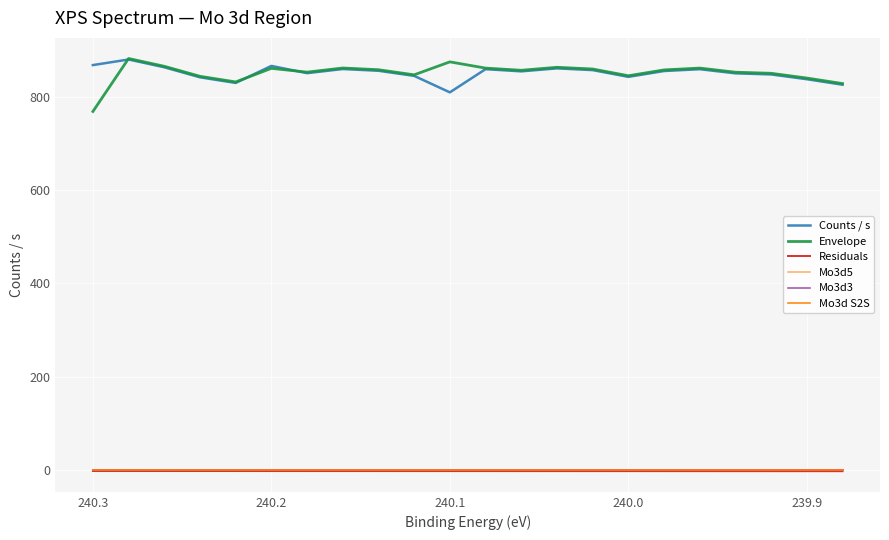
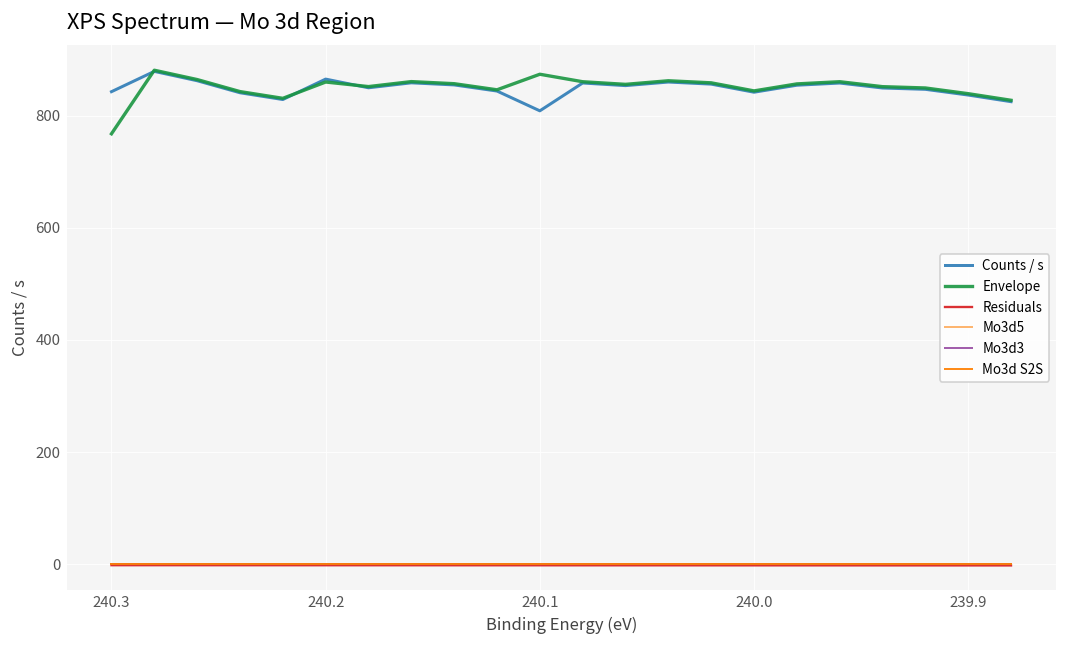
  {
    "Counts / s": {
-     "240.3": 870,
+     "240.3": 840,
      "240.1": 810
    },
    "Envelope": {
      "240.3": 770,
      "240.1": 870
    }
  }
